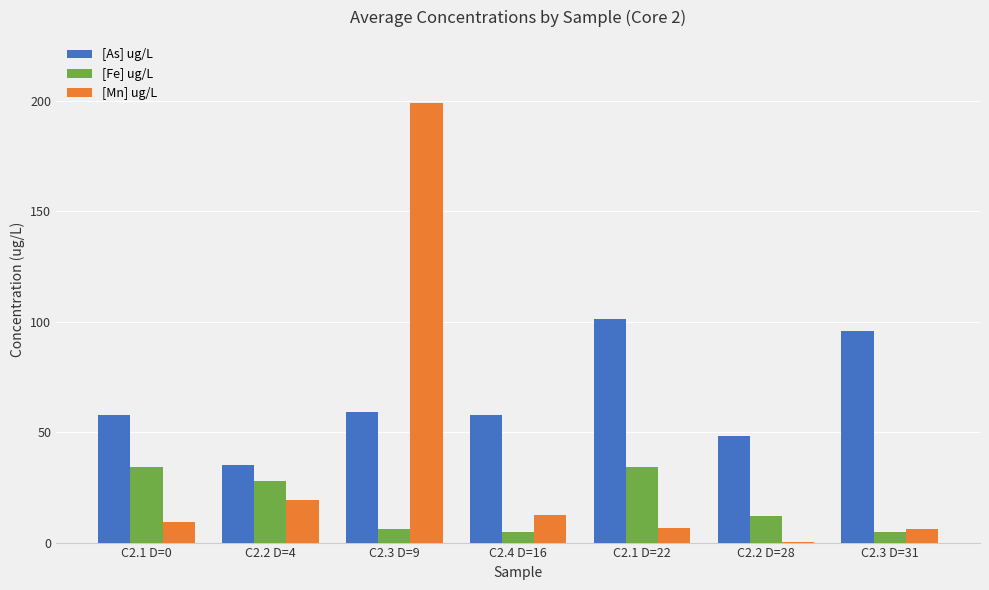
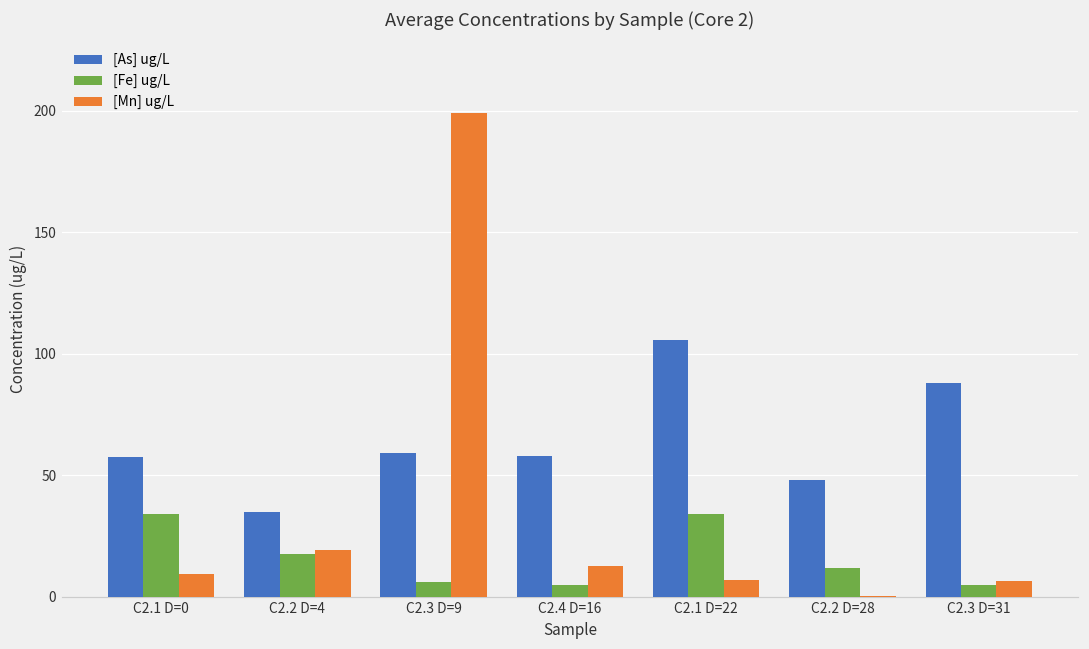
  {
    "[As] ug/L": {
      "C2.1 D=0": 58,
      "C2.2 D=4": 35,
      "C2.3 D=9": 59,
      "C2.4 D=16": 58,
-     "C2.1 D=22": 101,
+     "C2.1 D=22": 106,
      "C2.2 D=28": 48,
-     "C2.3 D=31": 96
+     "C2.3 D=31": 88
    },
    "[Fe] ug/L": {
      "C2.1 D=0": 34,
-     "C2.2 D=4": 28,
+     "C2.2 D=4": 18,
      "C2.3 D=9": 6,
      "C2.4 D=16": 5,
      "C2.1 D=22": 34,
      "C2.2 D=28": 12,
      "C2.3 D=31": 5
    },
    "[Mn] ug/L": {
      "C2.1 D=0": 9,
      "C2.2 D=4": 19,
      "C2.3 D=9": 199,
      "C2.4 D=16": 13,
      "C2.1 D=22": 7,
      "C2.3 D=31": 6
    }
  }
